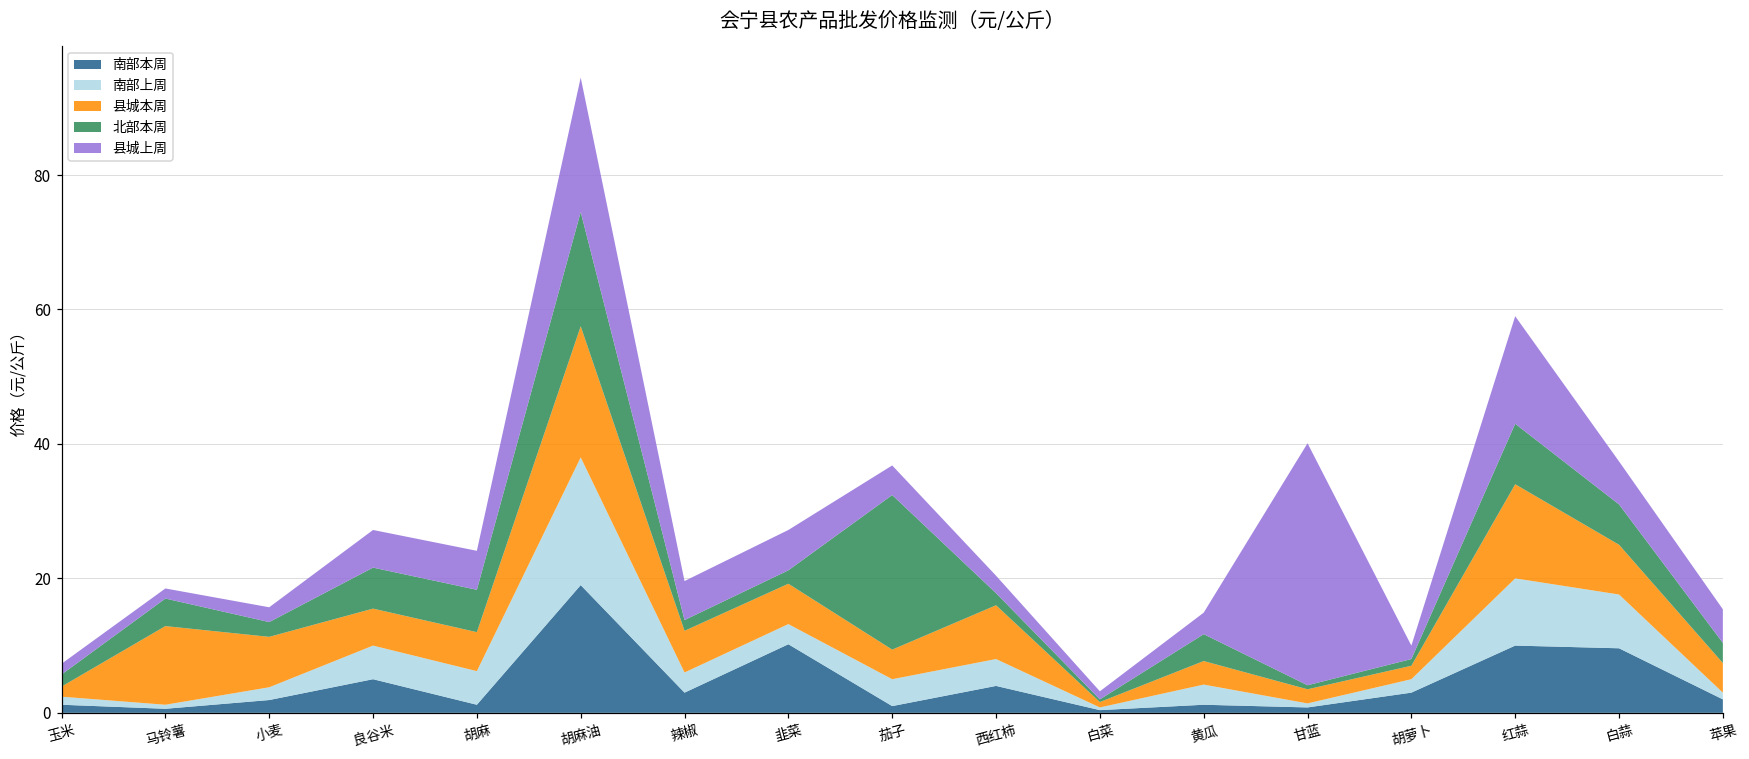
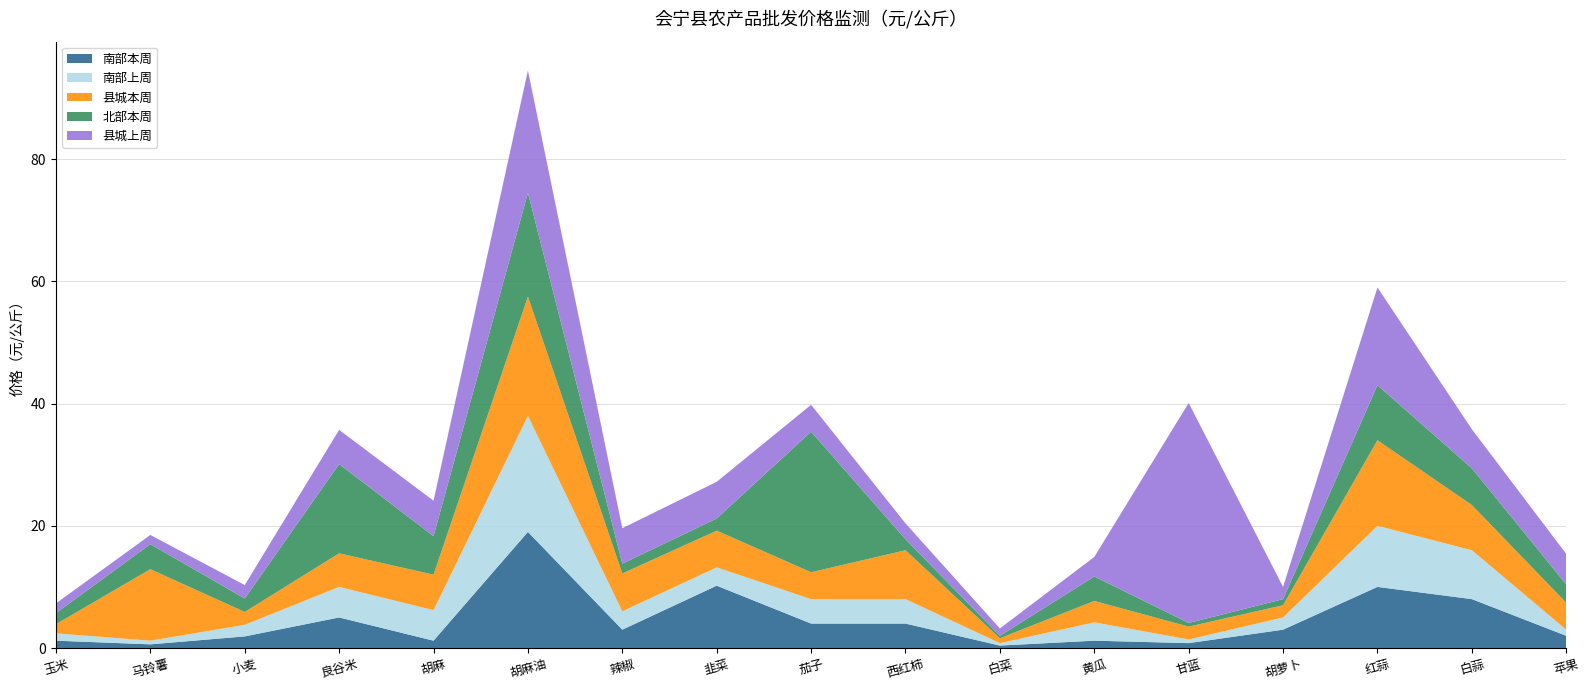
  {
    "南部本周": {
      "玉米": 1,
      "马铃薯": 1,
      "小麦": 2,
      "良谷米": 5,
      "胡麻": 1,
      "胡麻油": 19,
      "辣椒": 3,
      "韭菜": 10,
-     "茄子": 1,
+     "茄子": 4,
      "西红柿": 4,
      "黄瓜": 1,
      "甘蓝": 1,
      "胡萝卜": 3,
      "红蒜": 10,
-     "白蒜": 10,
+     "白蒜": 8,
      "苹果": 2
    },
    "南部上周": {
      "玉米": 1,
      "马铃薯": 1,
      "小麦": 2,
      "良谷米": 5,
      "胡麻": 5,
      "胡麻油": 19,
      "辣椒": 3,
      "韭菜": 3,
      "茄子": 4,
      "西红柿": 4,
      "黄瓜": 3,
      "甘蓝": 1,
      "胡萝卜": 2,
      "红蒜": 10,
      "白蒜": 8,
      "苹果": 1
    },
    "县城本周": {
      "玉米": 2,
      "马铃薯": 12,
-     "小麦": 8,
+     "小麦": 2,
      "良谷米": 6,
      "胡麻": 6,
      "胡麻油": 20,
      "辣椒": 6,
      "韭菜": 6,
      "茄子": 4,
      "西红柿": 8,
      "黄瓜": 4,
      "甘蓝": 2,
      "胡萝卜": 2,
      "红蒜": 14,
      "白蒜": 7,
      "苹果": 4
    },
    "北部本周": {
      "玉米": 2,
      "马铃薯": 4,
      "小麦": 2,
-     "良谷米": 6,
+     "良谷米": 15,
      "胡麻": 6,
      "胡麻油": 17,
      "辣椒": 2,
      "韭菜": 2,
      "茄子": 23,
      "西红柿": 2,
      "黄瓜": 4,
      "甘蓝": 1,
      "胡萝卜": 1,
      "红蒜": 9,
      "白蒜": 6,
      "苹果": 3
    },
    "县城上周": {
      "玉米": 2,
      "马铃薯": 2,
      "小麦": 2,
      "良谷米": 6,
      "胡麻": 6,
      "胡麻油": 20,
      "辣椒": 6,
      "韭菜": 6,
      "茄子": 4,
      "西红柿": 3,
      "白菜": 1,
      "黄瓜": 3,
      "甘蓝": 36,
      "胡萝卜": 2,
      "红蒜": 16,
      "白蒜": 6,
      "苹果": 5
    }
  }
